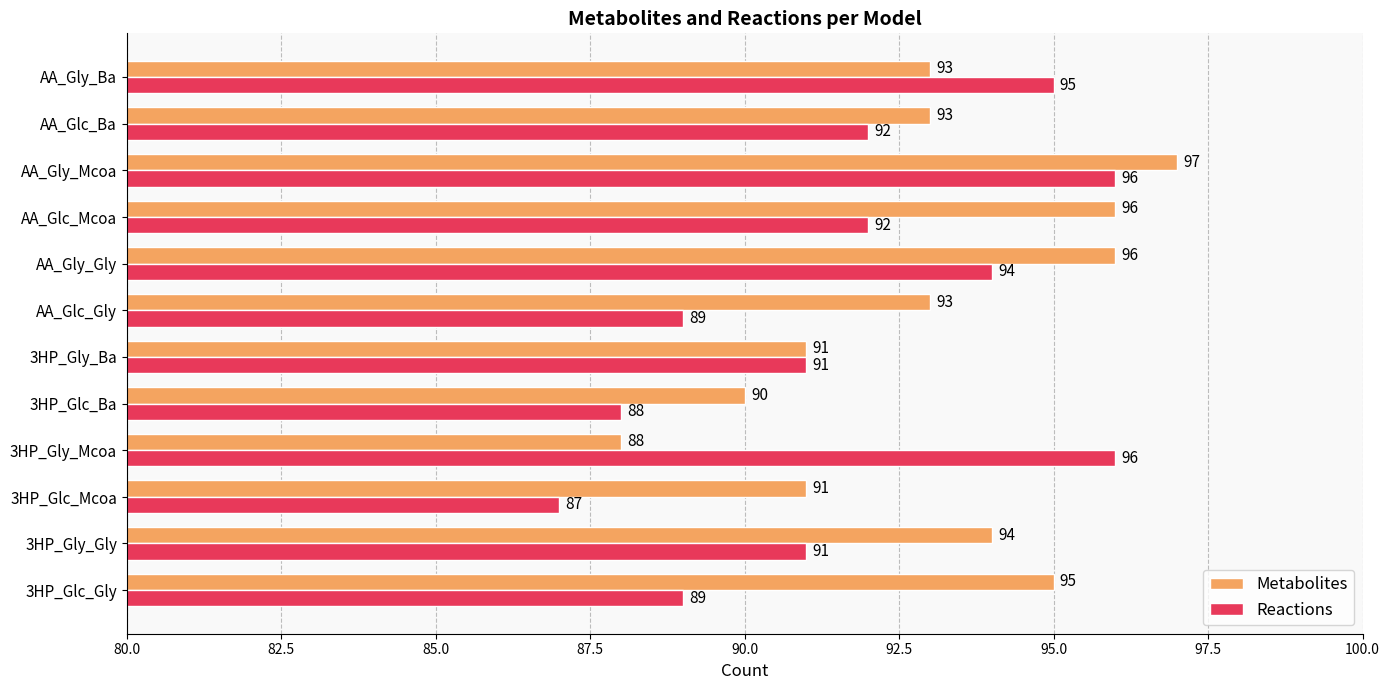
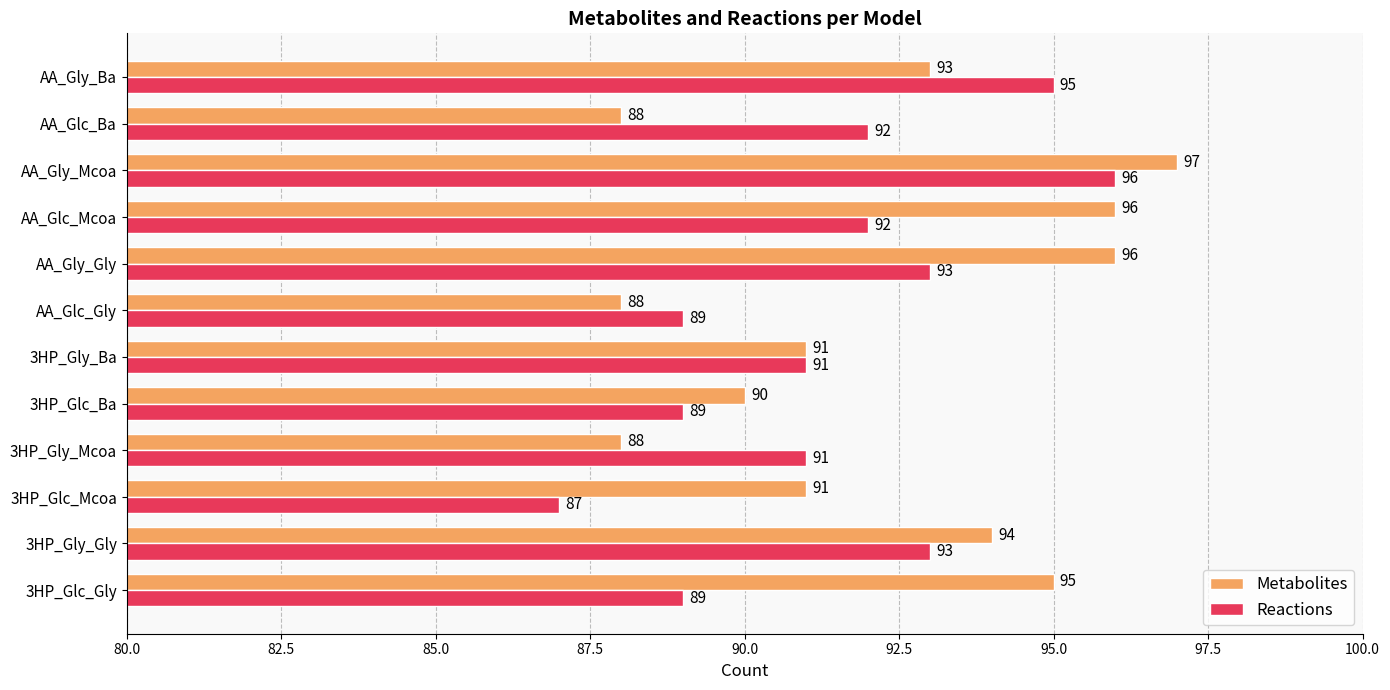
  {
    "Metabolites": {
      "AA_Gly_Ba": 93,
-     "AA_Glc_Ba": 93,
+     "AA_Glc_Ba": 88,
      "AA_Gly_Mcoa": 97,
      "AA_Glc_Mcoa": 96,
      "AA_Gly_Gly": 96,
-     "AA_Glc_Gly": 93,
+     "AA_Glc_Gly": 88,
      "3HP_Gly_Ba": 91,
      "3HP_Glc_Ba": 90,
      "3HP_Gly_Mcoa": 88,
      "3HP_Glc_Mcoa": 91,
      "3HP_Gly_Gly": 94,
      "3HP_Glc_Gly": 95
    },
    "Reactions": {
      "AA_Gly_Ba": 95,
      "AA_Glc_Ba": 92,
      "AA_Gly_Mcoa": 96,
      "AA_Glc_Mcoa": 92,
-     "AA_Gly_Gly": 94,
+     "AA_Gly_Gly": 93,
      "AA_Glc_Gly": 89,
      "3HP_Gly_Ba": 91,
-     "3HP_Glc_Ba": 88,
-     "3HP_Gly_Mcoa": 96,
+     "3HP_Glc_Ba": 89,
+     "3HP_Gly_Mcoa": 91,
      "3HP_Glc_Mcoa": 87,
-     "3HP_Gly_Gly": 91,
+     "3HP_Gly_Gly": 93,
      "3HP_Glc_Gly": 89
    }
  }
